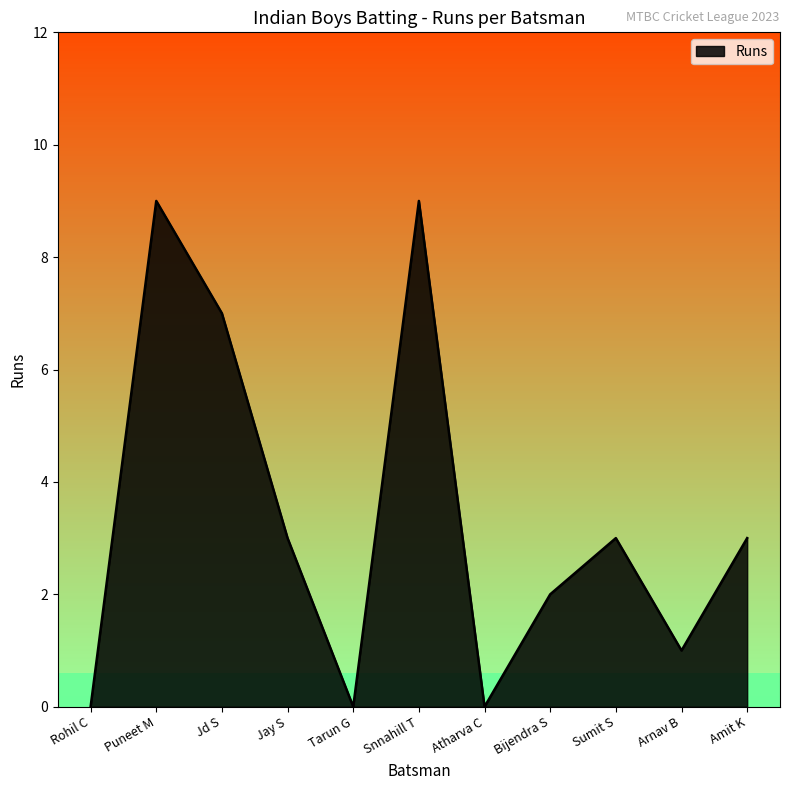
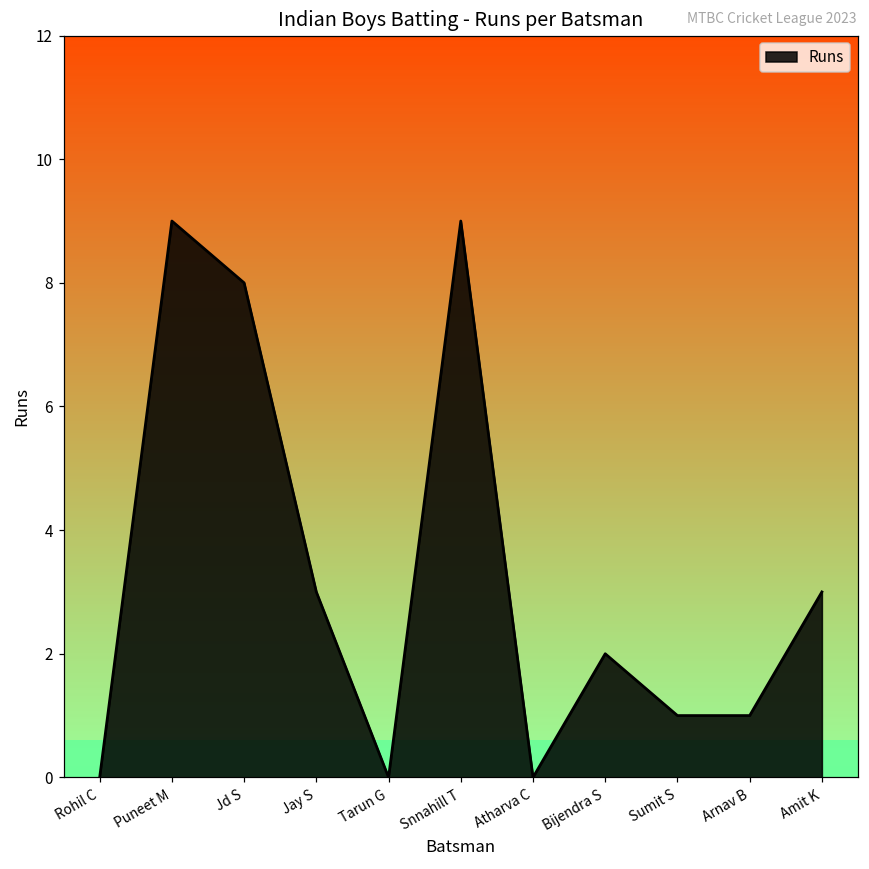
  {
    "Rohil C": 0,
    "Puneet M": 9,
-   "Jd S": 7,
+   "Jd S": 8,
    "Jay S": 3,
    "Tarun G": 0,
    "Snnahill T": 9,
    "Atharva C": 0,
    "Bijendra S": 2,
-   "Sumit S": 3,
+   "Sumit S": 1,
    "Arnav B": 1,
    "Amit K": 3
  }
